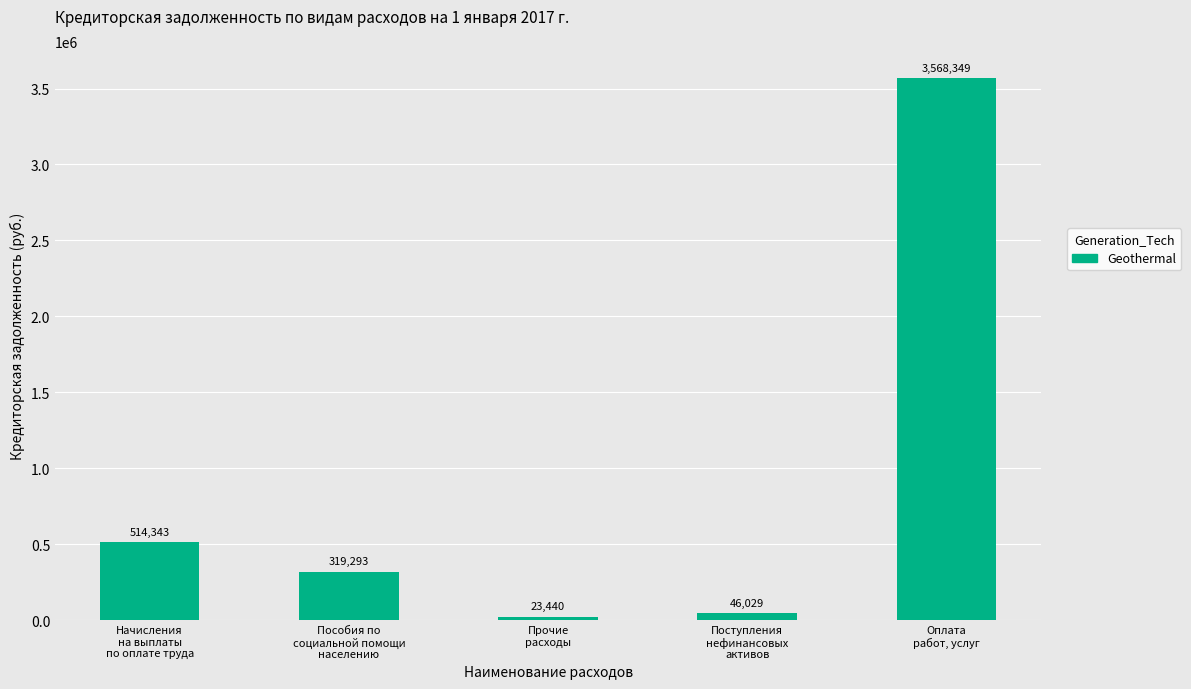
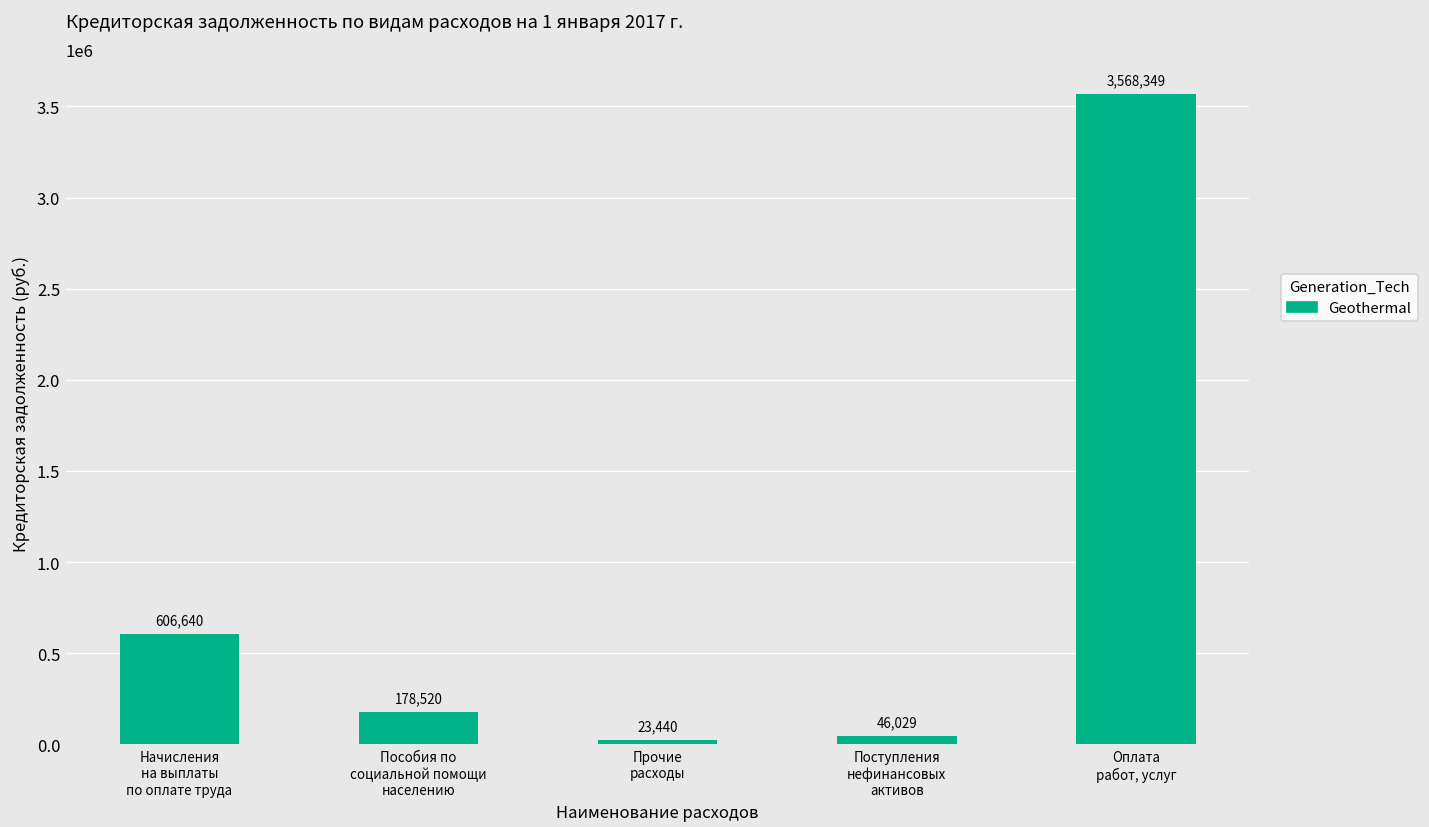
  {
-   "Начисления на выплаты по оплате труда": "514,343",
-   "Пособия по социальной помощи населению": "319,293",
+   "Начисления на выплаты по оплате труда": "606,640",
+   "Пособия по социальной помощи населению": "178,520",
    "Прочие расходы": "23,440",
    "Поступления нефинансовых активов": "46,029",
    "Оплата работ, услуг": "3,568,349"
  }
